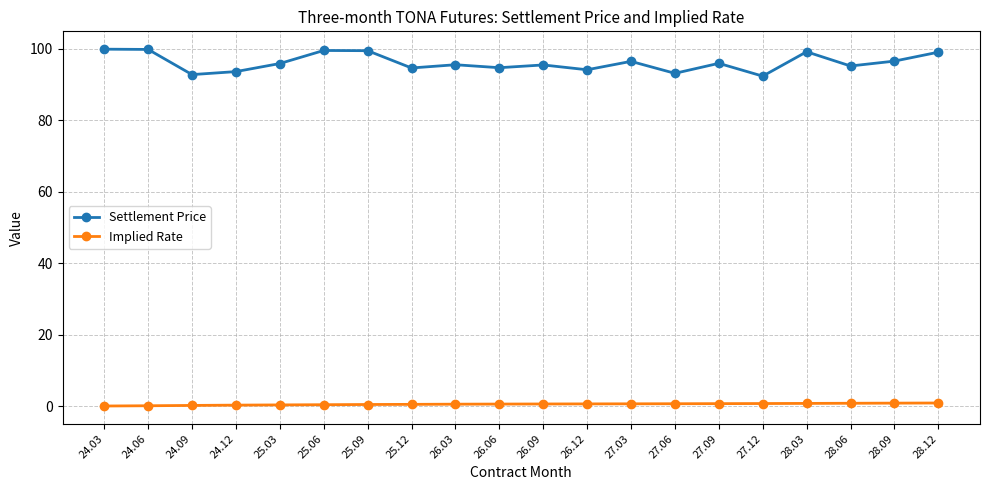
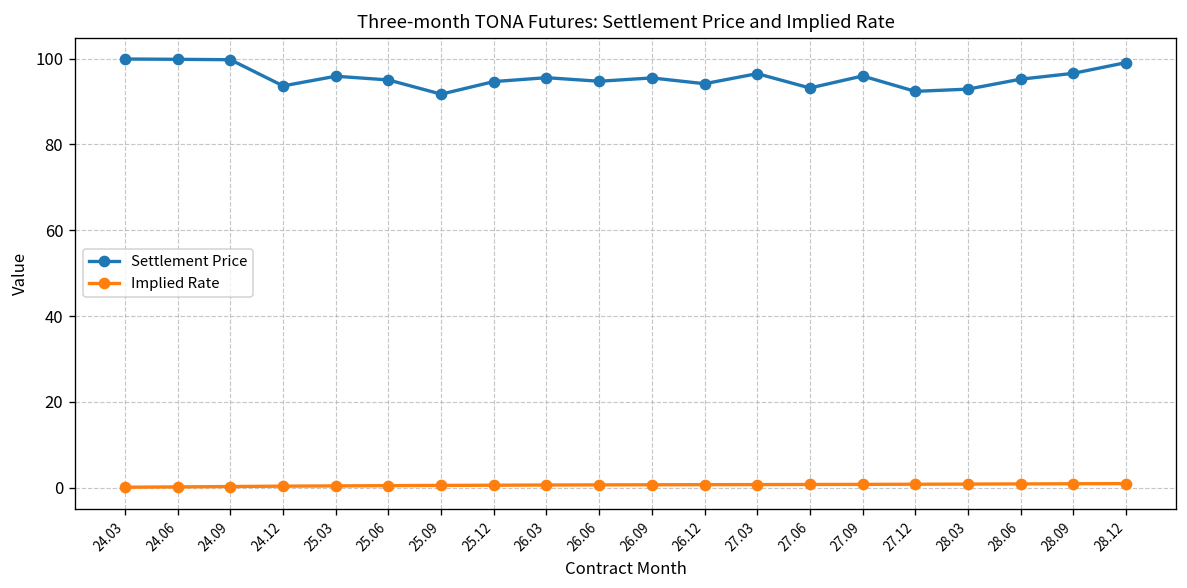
  {
    "Settlement Price": {
      "24.03": 100,
      "24.06": 100,
-     "24.09": 93,
+     "24.09": 100,
      "24.12": 94,
      "25.03": 96,
-     "25.06": 100,
-     "25.09": 99,
+     "25.06": 95,
+     "25.09": 92,
      "25.12": 95,
      "26.03": 96,
      "26.06": 95,
      "26.09": 96,
      "26.12": 94,
      "27.03": 97,
      "27.06": 93,
      "27.09": 96,
      "27.12": 92,
-     "28.03": 99,
+     "28.03": 93,
      "28.06": 95,
      "28.09": 97,
      "28.12": 99
    },
    "Implied Rate": {
      "24.03": 0,
      "24.06": 0,
      "24.09": 0,
      "24.12": 0,
      "25.03": 0,
      "25.06": 0,
      "25.09": 1,
      "25.12": 1,
      "26.03": 1,
      "26.06": 1,
      "26.09": 1,
      "26.12": 1,
      "27.03": 1,
      "27.06": 1,
      "27.09": 1,
      "27.12": 1,
      "28.03": 1,
      "28.06": 1,
      "28.09": 1,
      "28.12": 1
    }
  }
